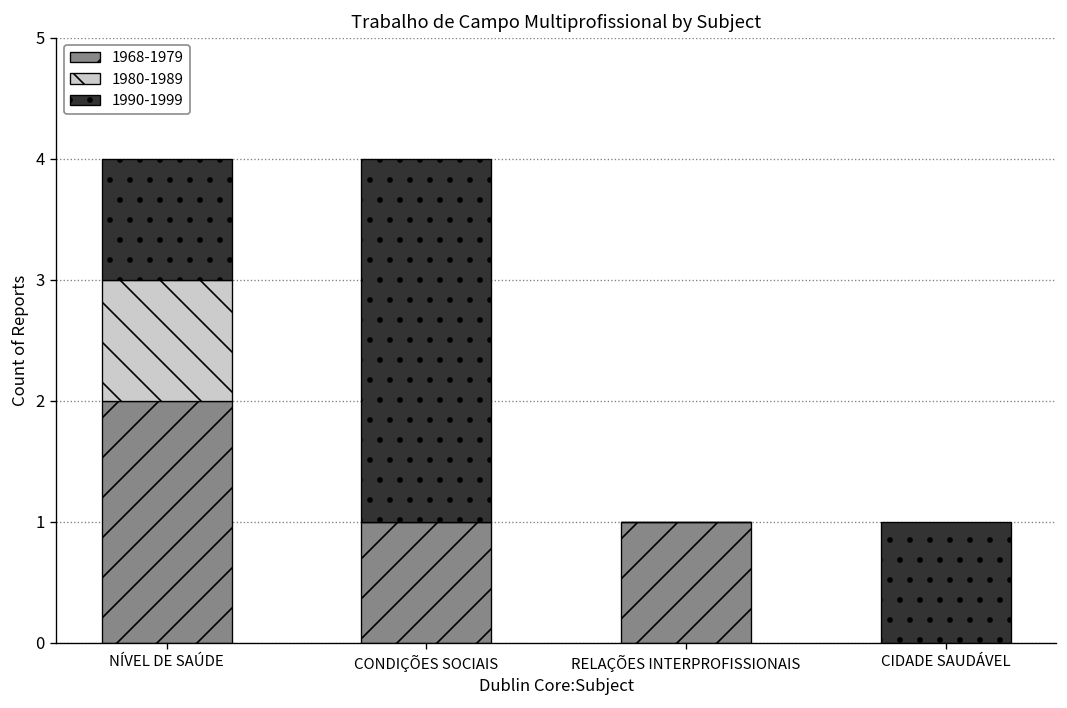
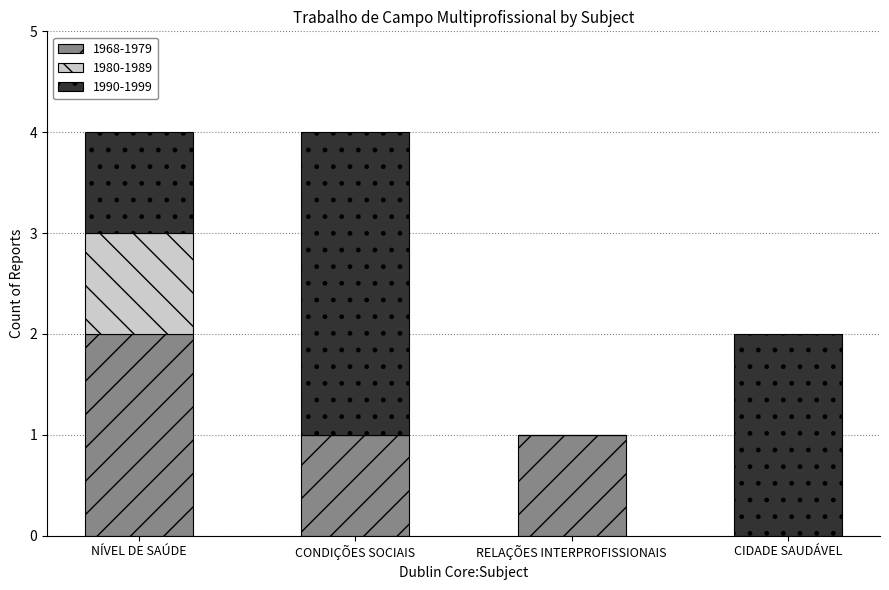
  {
    "1968-1979": {
      "NÍVEL DE SAÚDE": 2,
      "CONDIÇÕES SOCIAIS": 1,
      "RELAÇÕES INTERPROFISSIONAIS": 1,
      "CIDADE SAUDÁVEL": 0
    },
    "1990-1999": {
      "NÍVEL DE SAÚDE": 1,
      "CONDIÇÕES SOCIAIS": 3,
      "RELAÇÕES INTERPROFISSIONAIS": 0,
-     "CIDADE SAUDÁVEL": 1
+     "CIDADE SAUDÁVEL": 2
    }
  }
